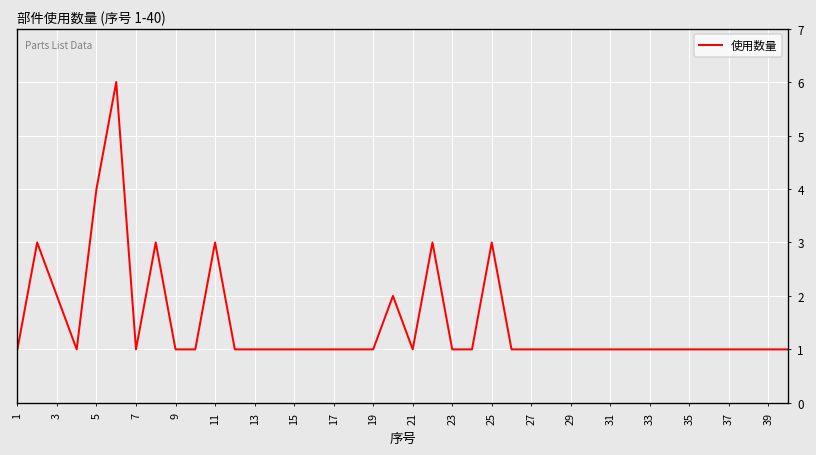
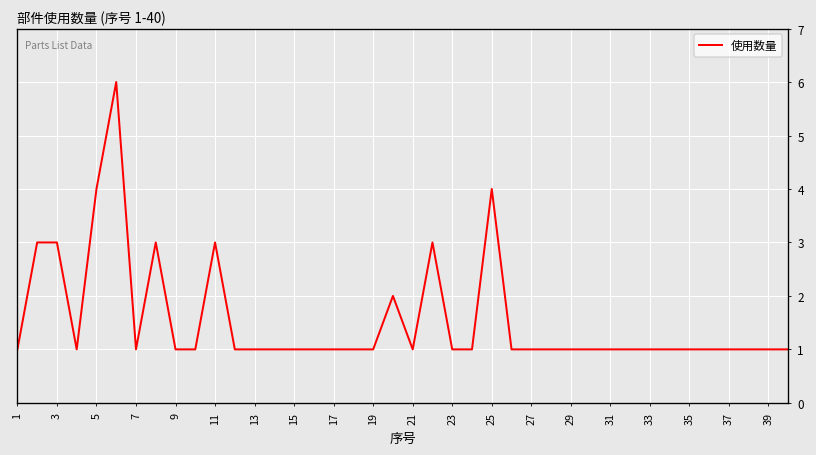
  {
    "1": 1,
-   "3": 2,
+   "3": 3,
    "5": 4,
    "7": 1,
    "9": 1,
    "11": 3,
    "13": 1,
    "15": 1,
    "17": 1,
    "19": 1,
    "21": 1,
    "23": 1,
-   "25": 3,
+   "25": 4,
    "27": 1,
    "29": 1,
    "31": 1,
    "33": 1,
    "35": 1,
    "37": 1,
    "39": 1
  }
